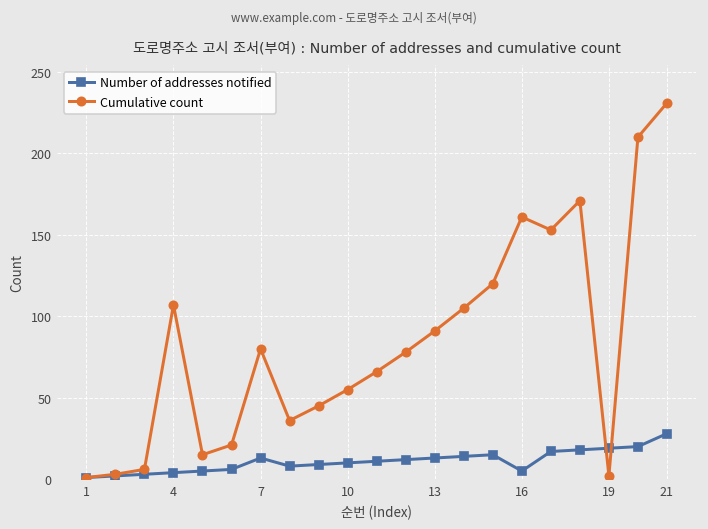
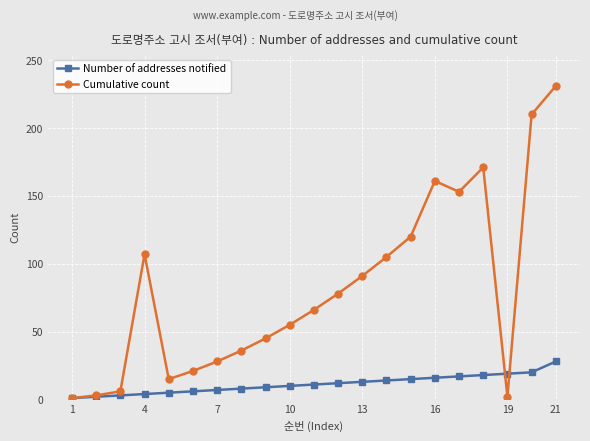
  {
    "Number of addresses notified": {
      "4": 4,
-     "7": 13,
+     "7": 7,
      "10": 10,
      "13": 13,
-     "16": 5,
+     "16": 16,
      "19": 19,
      "21": 28
    },
    "Cumulative count": {
      "4": 107,
-     "7": 80,
+     "7": 28,
      "10": 55,
      "13": 91,
      "16": 161,
      "19": 2,
      "21": 231
    }
  }
